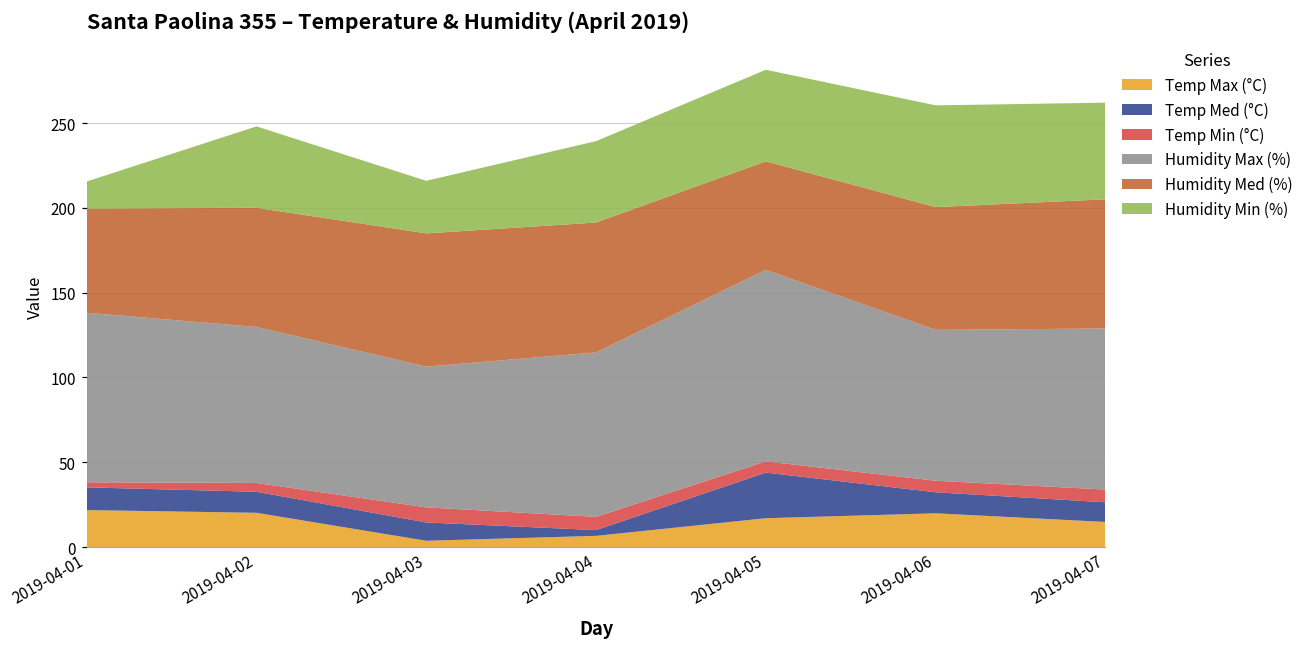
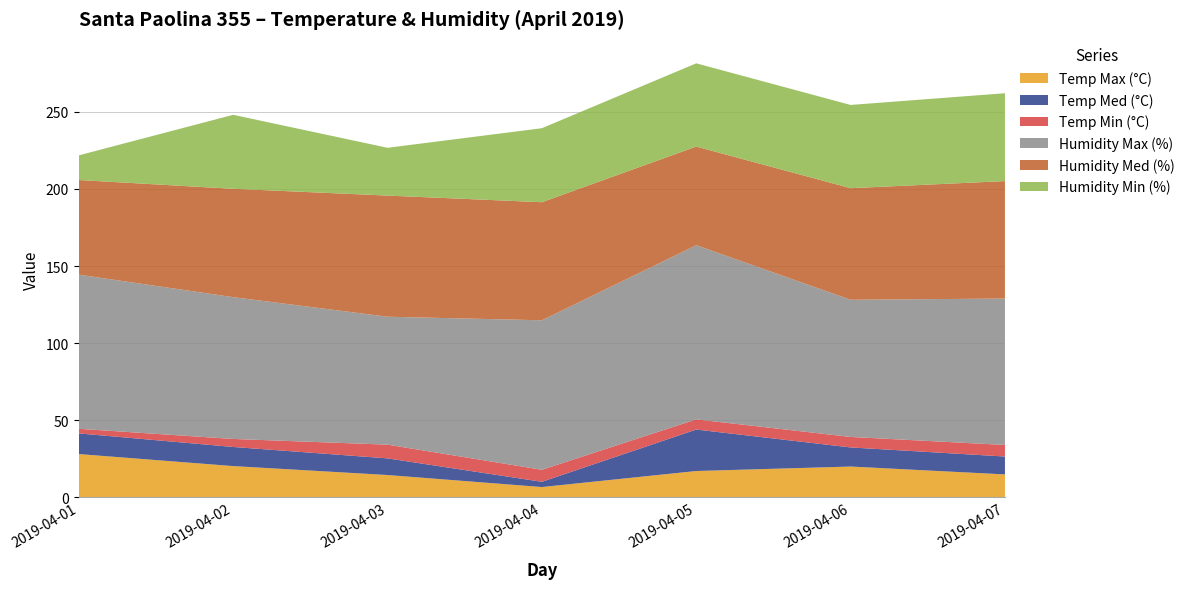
  {
    "Temp Max (°C)": {
-     "2019-04-01": 22,
+     "2019-04-01": 28,
      "2019-04-02": 20,
-     "2019-04-03": 4,
+     "2019-04-03": 14,
      "2019-04-04": 7,
      "2019-04-05": 17,
      "2019-04-06": 20,
      "2019-04-07": 15
    },
    "Temp Med (°C)": {
      "2019-04-01": 13,
      "2019-04-02": 12,
      "2019-04-03": 11,
      "2019-04-04": 3,
      "2019-04-05": 27,
      "2019-04-06": 12,
      "2019-04-07": 12
    },
    "Humidity Max (%)": {
      "2019-04-01": 100,
      "2019-04-02": 92,
      "2019-04-03": 83,
      "2019-04-04": 97,
      "2019-04-05": 113,
      "2019-04-06": 89,
      "2019-04-07": 95
    },
    "Humidity Min (%)": {
      "2019-04-01": 16,
      "2019-04-02": 48,
      "2019-04-03": 31,
      "2019-04-04": 48,
      "2019-04-05": 54,
-     "2019-04-06": 60,
+     "2019-04-06": 54,
      "2019-04-07": 57
    }
  }
